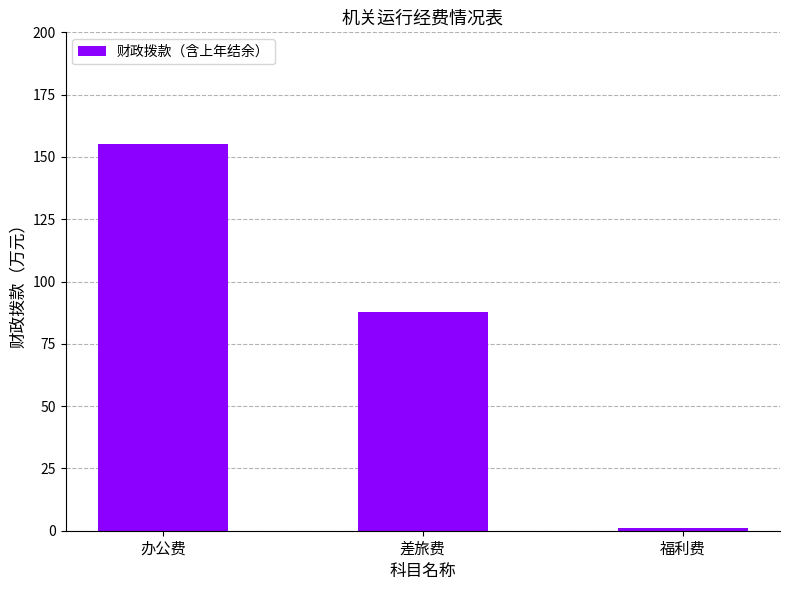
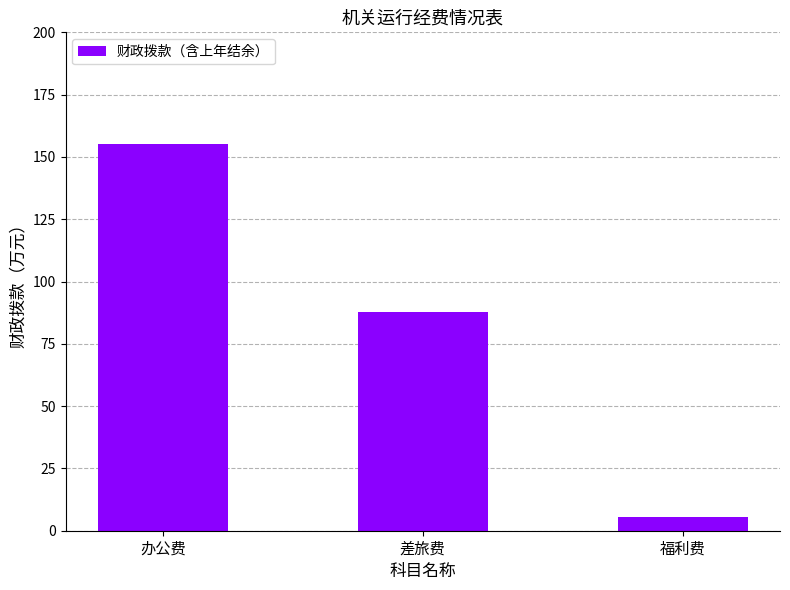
  {
    "办公费": 155,
    "差旅费": 88,
-   "福利费": 1
+   "福利费": 5
  }
